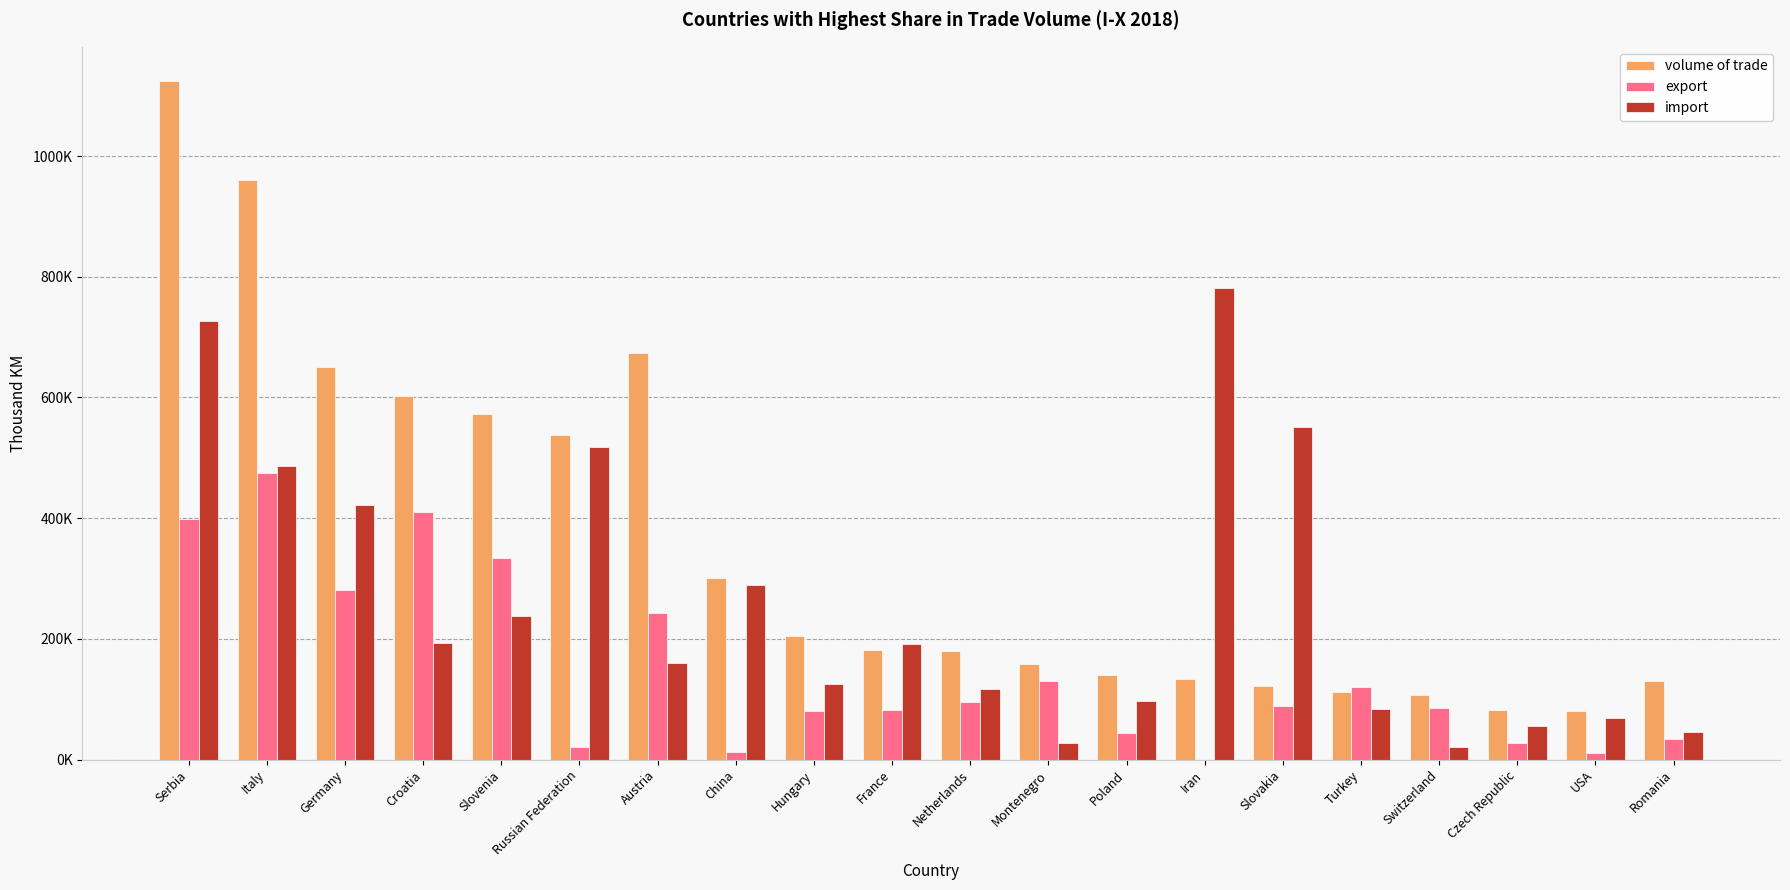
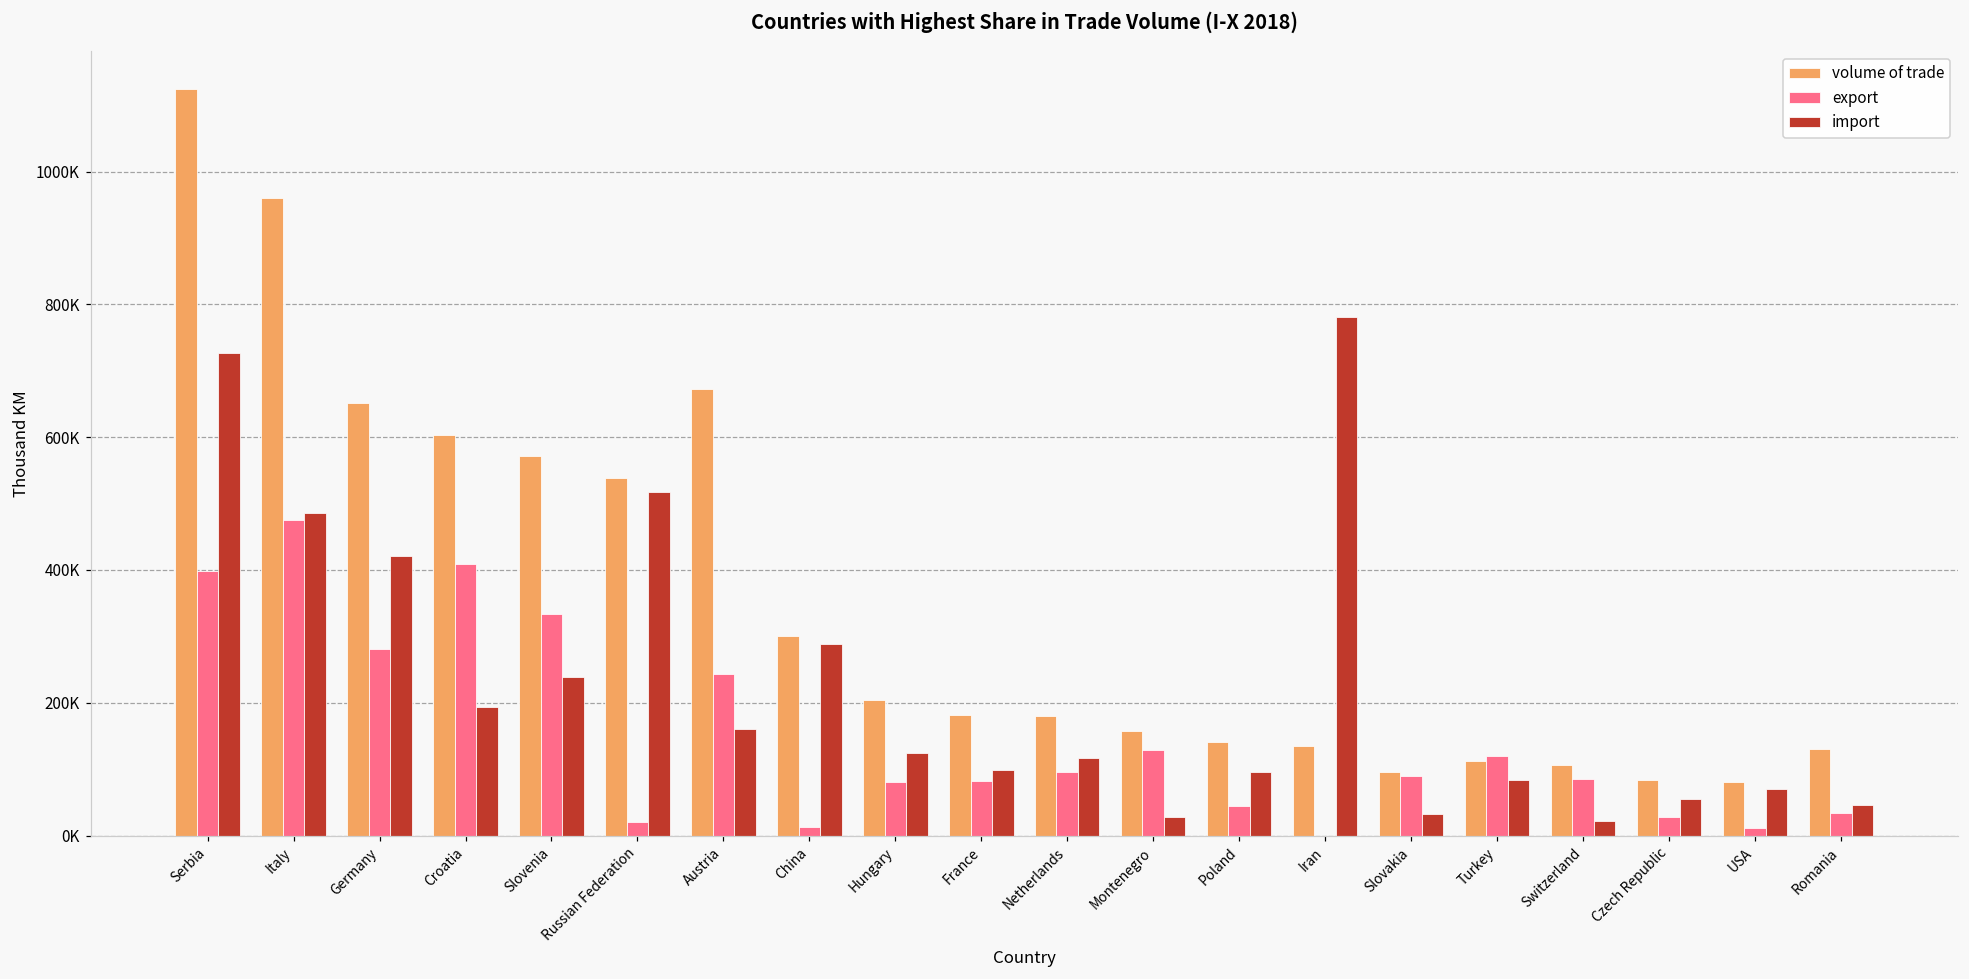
  {
    "volume of trade": {
      "Serbia": 1120000,
      "Italy": 960000,
      "Germany": 650000,
      "Croatia": 600000,
      "Slovenia": 570000,
      "Russian Federation": 540000,
      "Austria": 670000,
      "China": 300000,
      "Hungary": 200000,
      "France": 180000,
      "Netherlands": 180000,
      "Montenegro": 160000,
      "Poland": 140000,
      "Iran": 130000,
-     "Slovakia": 120000,
+     "Slovakia": 100000,
      "Turkey": 110000,
      "Switzerland": 110000,
      "Czech Republic": 80000,
      "USA": 80000,
      "Romania": 130000
    },
    "export": {
      "Serbia": 400000,
      "Italy": 470000,
      "Germany": 280000,
      "Croatia": 410000,
      "Slovenia": 330000,
      "Russian Federation": 20000,
      "Austria": 240000,
      "China": 10000,
      "Hungary": 80000,
      "France": 80000,
      "Netherlands": 100000,
      "Montenegro": 130000,
      "Poland": 40000,
      "Slovakia": 90000,
      "Turkey": 120000,
      "Switzerland": 80000,
      "Czech Republic": 30000,
      "USA": 10000,
      "Romania": 30000
    },
    "import": {
      "Serbia": 730000,
      "Italy": 490000,
      "Germany": 420000,
      "Croatia": 190000,
      "Slovenia": 240000,
      "Russian Federation": 520000,
      "Austria": 160000,
      "China": 290000,
      "Hungary": 120000,
-     "France": 190000,
+     "France": 100000,
      "Netherlands": 120000,
      "Montenegro": 30000,
      "Poland": 100000,
      "Iran": 780000,
-     "Slovakia": 550000,
+     "Slovakia": 30000,
      "Turkey": 80000,
      "Switzerland": 20000,
      "Czech Republic": 60000,
      "USA": 70000,
      "Romania": 50000
    }
  }
